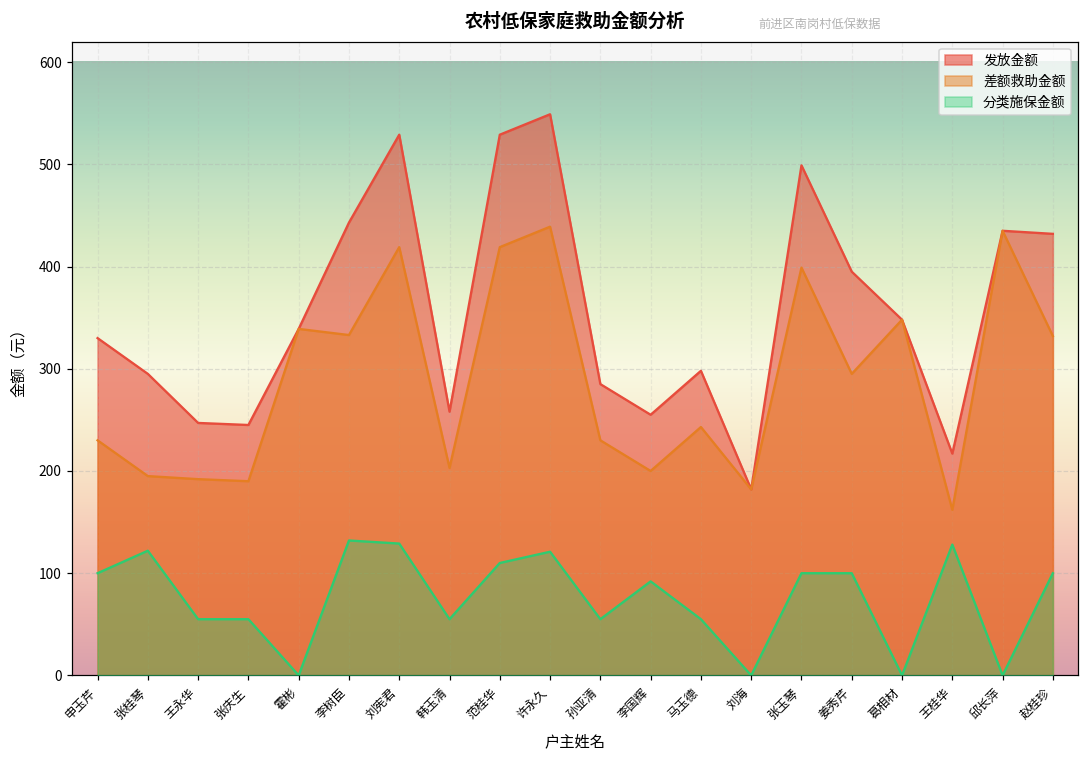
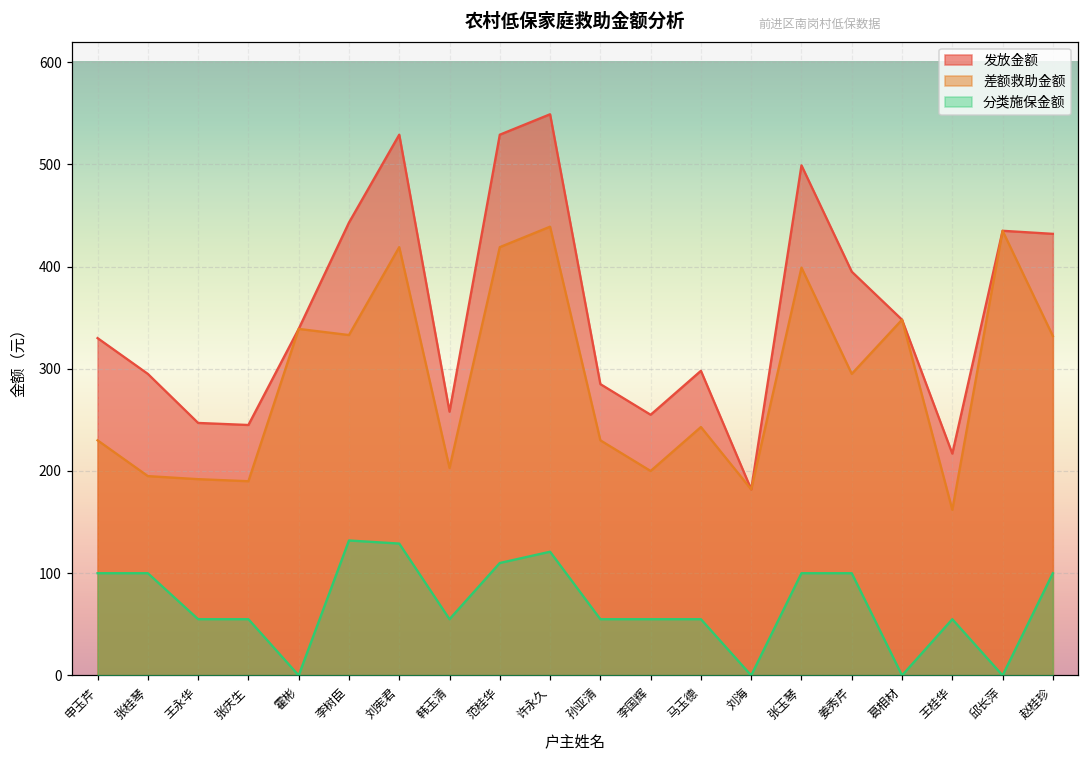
  {
    "分类施保金额": {
      "申玉芹": 100,
-     "张桂琴": 120,
+     "张桂琴": 100,
      "王永华": 60,
      "张庆生": 60,
      "霍彬": 0,
      "李树臣": 130,
      "刘宪君": 130,
      "韩玉清": 60,
      "范桂华": 110,
      "许永久": 120,
      "孙亚清": 60,
-     "李国辉": 90,
+     "李国辉": 60,
      "马玉德": 60,
      "刘海": 0,
      "张玉琴": 100,
      "姜秀芹": 100,
      "葛相材": 0,
-     "王桂华": 130,
+     "王桂华": 60,
      "邱长萍": 0,
      "赵桂珍": 100
    }
  }
